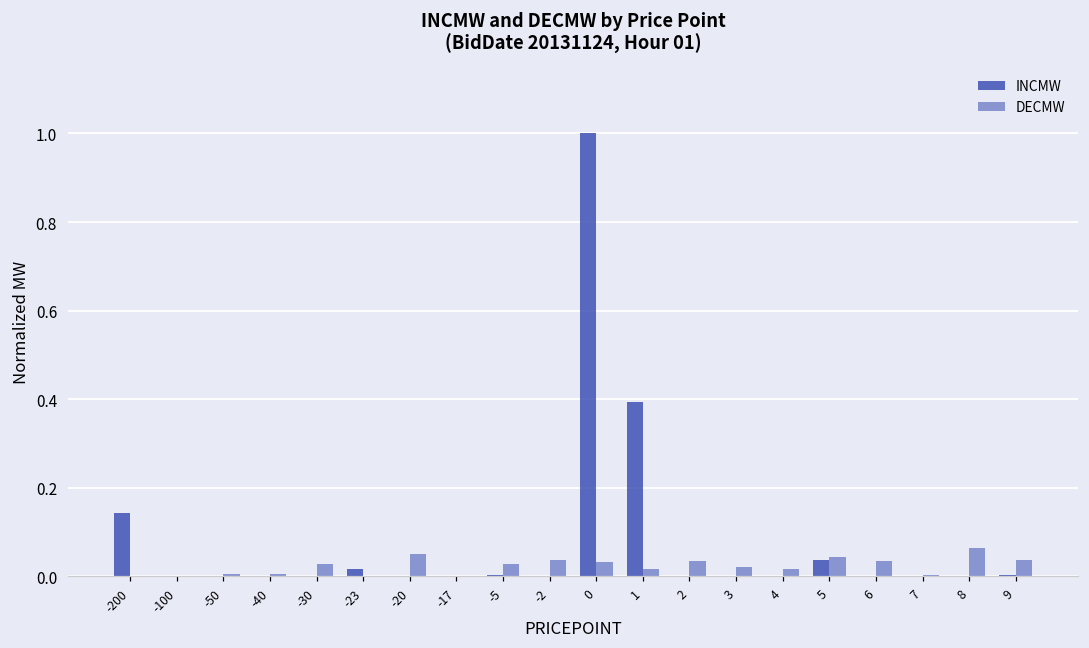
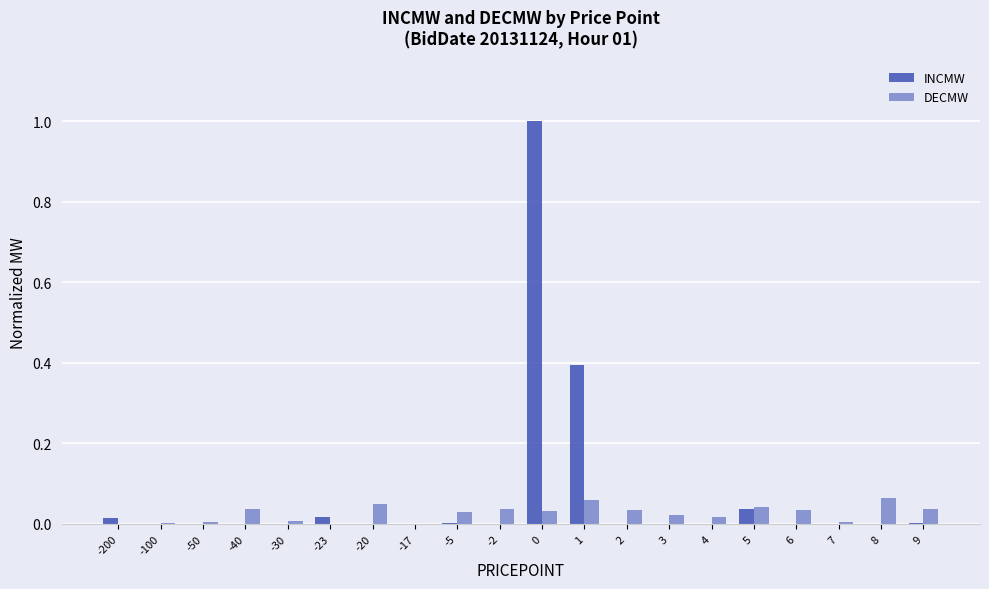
  {
    "INCMW": {
-     "-200": 0.14,
+     "-200": 0.01,
      "-100": 0.00,
      "-50": 0.00,
      "-40": 0.00,
      "-30": 0.00,
      "-23": 0.02,
      "-20": 0.00,
      "-17": 0.00,
      "-2": 0.00,
      "0": 1.00,
      "1": 0.39,
      "2": 0.00,
      "3": 0.00,
      "4": 0.00,
      "5": 0.04,
      "6": 0.00,
      "7": 0.00,
      "8": 0.00
    },
    "DECMW": {
      "-200": 0.00,
-     "-40": 0.01,
-     "-30": 0.03,
+     "-40": 0.04,
+     "-30": 0.01,
      "-23": 0.00,
      "-20": 0.05,
      "-5": 0.03,
      "-2": 0.04,
      "0": 0.03,
-     "1": 0.02,
+     "1": 0.06,
      "2": 0.03,
      "3": 0.02,
      "4": 0.02,
      "5": 0.04,
      "6": 0.04,
      "8": 0.06,
      "9": 0.04
    }
  }
